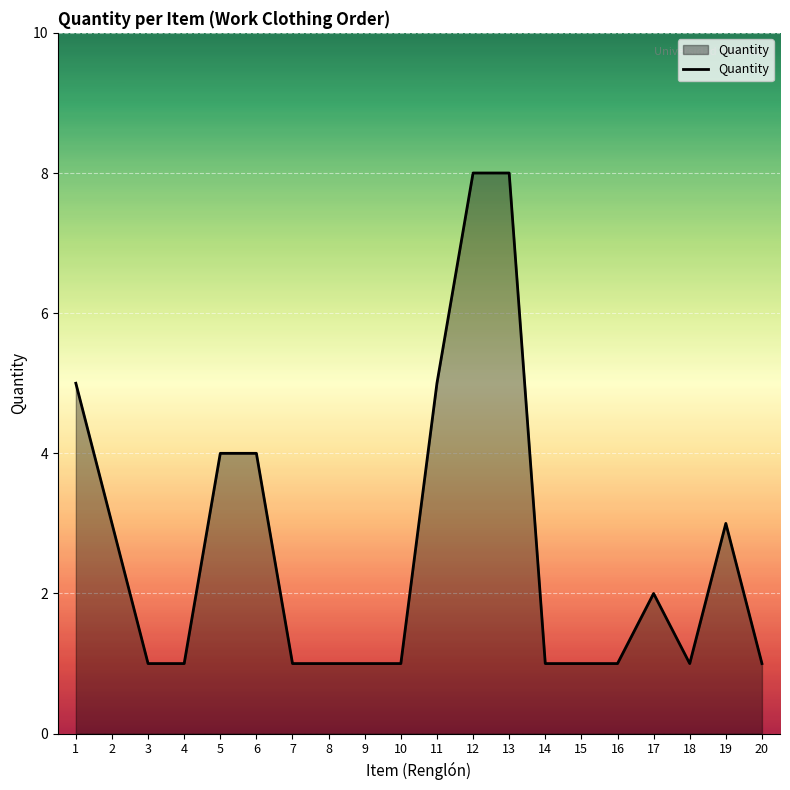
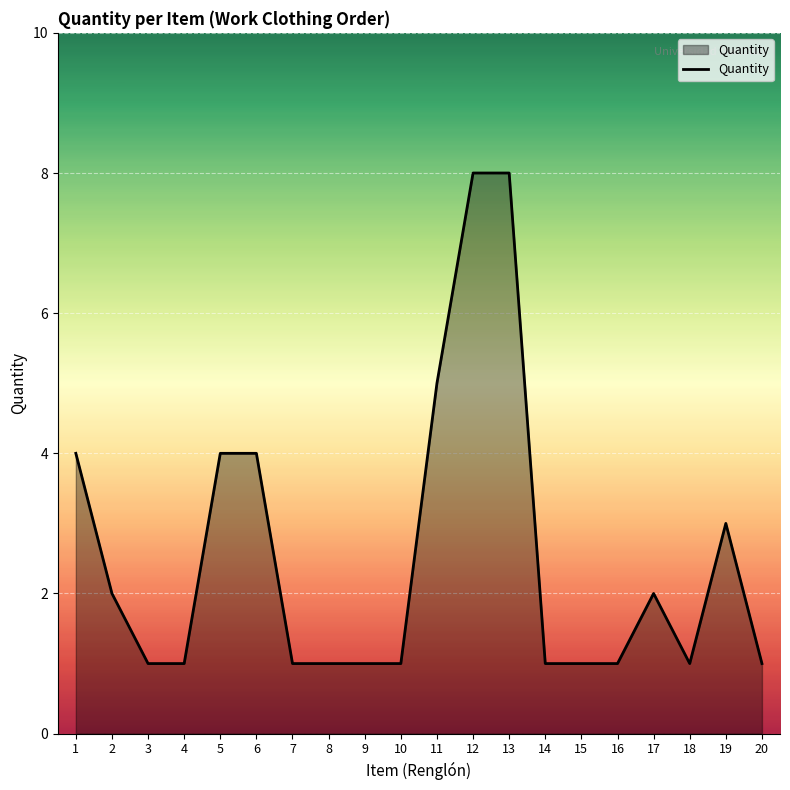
  {
-   "1": 5,
-   "2": 3,
+   "1": 4,
+   "2": 2,
    "3": 1,
    "4": 1,
    "5": 4,
    "6": 4,
    "7": 1,
    "8": 1,
    "9": 1,
    "10": 1,
    "11": 5,
    "12": 8,
    "13": 8,
    "14": 1,
    "15": 1,
    "16": 1,
    "17": 2,
    "18": 1,
    "19": 3,
    "20": 1
  }
